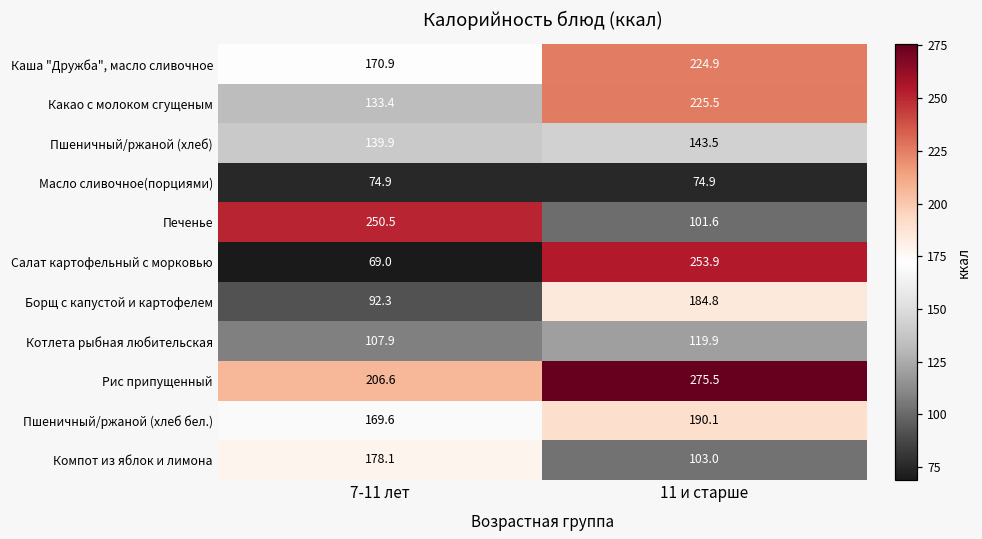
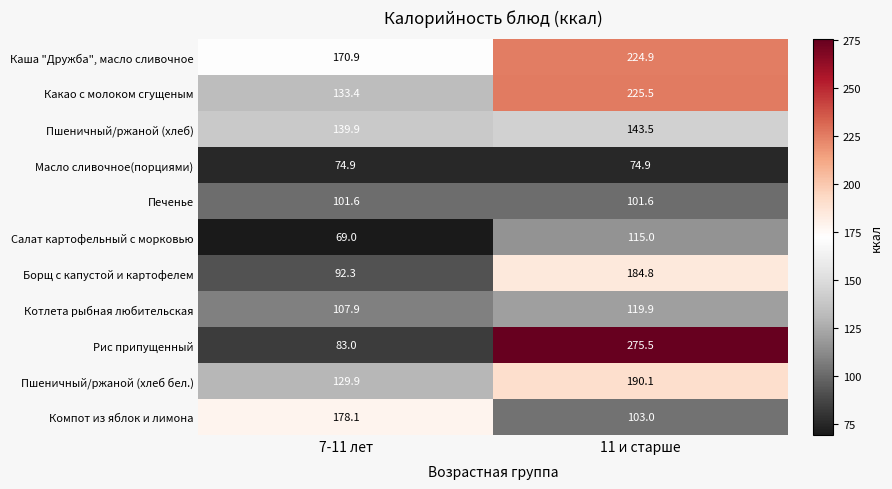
  {
    "Каша \"Дружба\", масло сливочное": {
      "7-11 лет": 170.9,
      "11 и старше": 224.9
    },
    "Какао с молоком сгущеным": {
      "7-11 лет": 133.4,
      "11 и старше": 225.5
    },
    "Пшеничный/ржаной (хлеб)": {
      "7-11 лет": 139.9,
      "11 и старше": 143.5
    },
    "Масло сливочное(порциями)": {
      "7-11 лет": 74.9,
      "11 и старше": 74.9
    },
    "Печенье": {
-     "7-11 лет": 250.5,
+     "7-11 лет": 101.6,
      "11 и старше": 101.6
    },
    "Салат картофельный с морковью": {
      "7-11 лет": 69.0,
-     "11 и старше": 253.9
+     "11 и старше": 115.0
    },
    "Борщ с капустой и картофелем": {
      "7-11 лет": 92.3,
      "11 и старше": 184.8
    },
    "Котлета рыбная любительская": {
      "7-11 лет": 107.9,
      "11 и старше": 119.9
    },
    "Рис припущенный": {
-     "7-11 лет": 206.6,
+     "7-11 лет": 83.0,
      "11 и старше": 275.5
    },
    "Пшеничный/ржаной (хлеб бел.)": {
-     "7-11 лет": 169.6,
+     "7-11 лет": 129.9,
      "11 и старше": 190.1
    },
    "Компот из яблок и лимона": {
      "7-11 лет": 178.1,
      "11 и старше": 103.0
    }
  }
